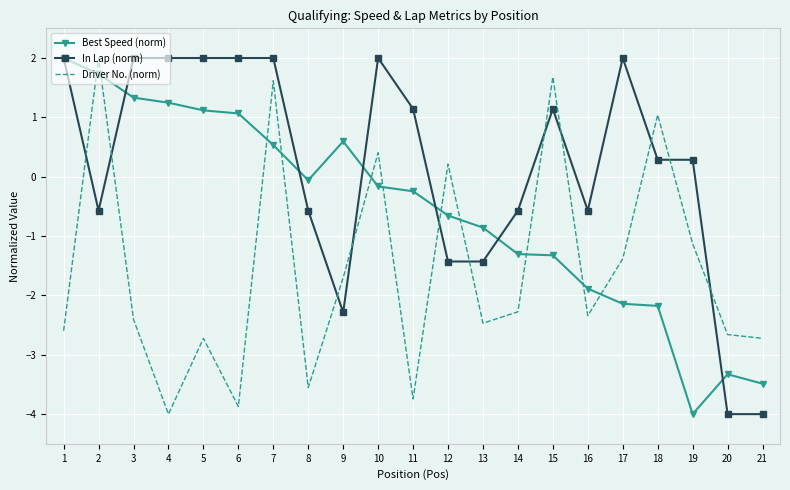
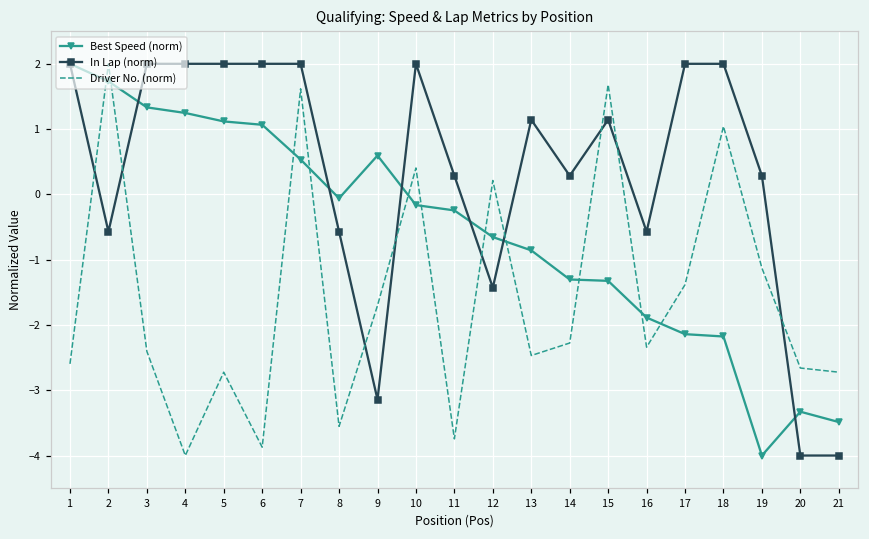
  {
    "In Lap (norm)": {
      "2": -0.6,
      "5": 2.0,
      "6": 2.0,
      "7": 2.0,
      "8": -0.6,
-     "9": -2.3,
+     "9": -3.1,
      "10": 2.0,
-     "11": 1.1,
+     "11": 0.3,
      "12": -1.4,
-     "13": -1.4,
-     "14": -0.6,
+     "13": 1.1,
+     "14": 0.3,
      "15": 1.1,
      "16": -0.6,
      "17": 2.0,
-     "18": 0.3,
+     "18": 2.0,
      "19": 0.3,
      "20": -4.0,
      "21": -4.0
    }
  }
